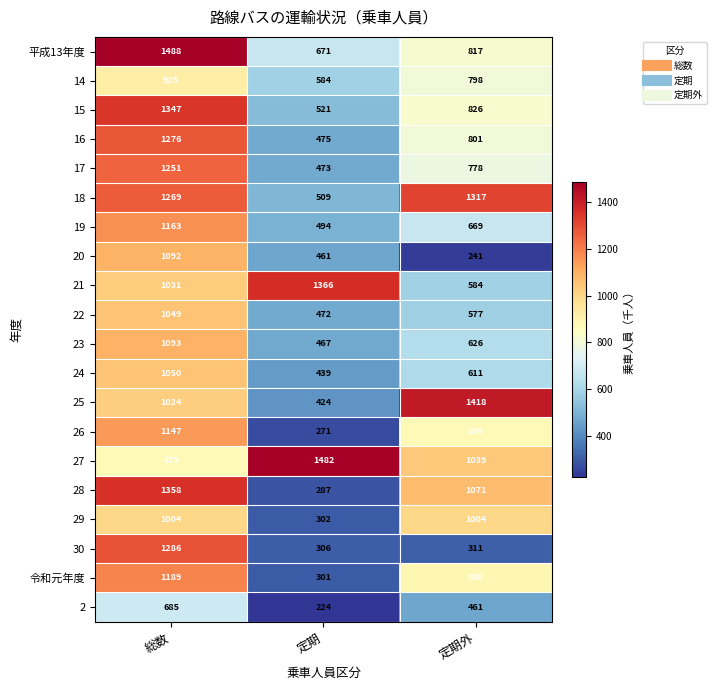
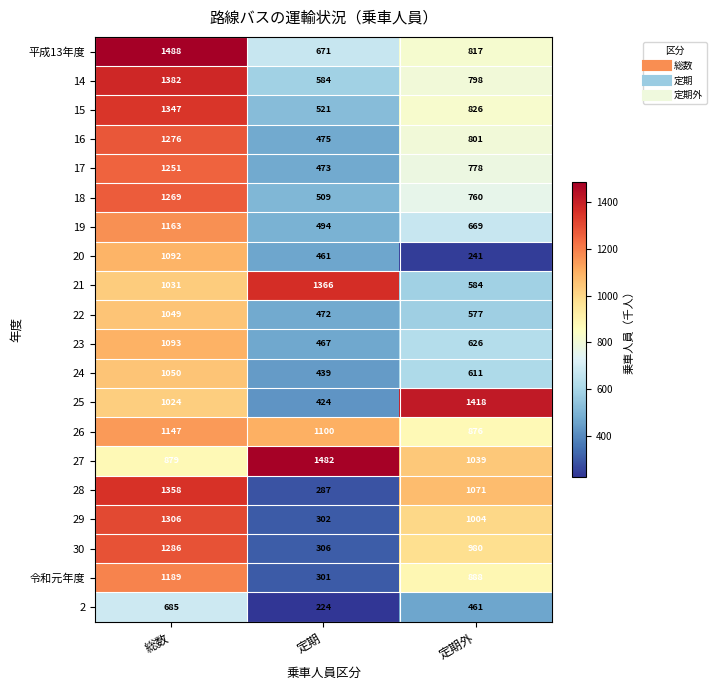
  {
    "平成13年度": {
      "総数": 1488,
      "定期": 671,
      "定期外": 817
    },
    "14": {
-     "総数": 925,
+     "総数": 1382,
      "定期": 584,
      "定期外": 798
    },
    "15": {
      "総数": 1347,
      "定期": 521,
      "定期外": 826
    },
    "16": {
      "総数": 1276,
      "定期": 475,
      "定期外": 801
    },
    "17": {
      "総数": 1251,
      "定期": 473,
      "定期外": 778
    },
    "18": {
      "総数": 1269,
      "定期": 509,
-     "定期外": 1317
+     "定期外": 760
    },
    "19": {
      "総数": 1163,
      "定期": 494,
      "定期外": 669
    },
    "20": {
      "総数": 1092,
      "定期": 461,
      "定期外": 241
    },
    "21": {
      "総数": 1031,
      "定期": 1366,
      "定期外": 584
    },
    "22": {
      "総数": 1049,
      "定期": 472,
      "定期外": 577
    },
    "23": {
      "総数": 1093,
      "定期": 467,
      "定期外": 626
    },
    "24": {
      "総数": 1050,
      "定期": 439,
      "定期外": 611
    },
    "25": {
      "総数": 1024,
      "定期": 424,
      "定期外": 1418
    },
    "26": {
      "総数": 1147,
-     "定期": 271,
+     "定期": 1100,
      "定期外": 876
    },
    "27": {
      "総数": 879,
      "定期": 1482,
      "定期外": 1039
    },
    "28": {
      "総数": 1358,
      "定期": 287,
      "定期外": 1071
    },
    "29": {
-     "総数": 1004,
+     "総数": 1306,
      "定期": 302,
      "定期外": 1004
    },
    "30": {
      "総数": 1286,
      "定期": 306,
-     "定期外": 311
+     "定期外": 980
    },
    "令和元年度": {
      "総数": 1189,
      "定期": 301,
      "定期外": 888
    },
    "2": {
      "総数": 685,
      "定期": 224,
      "定期外": 461
    }
  }
